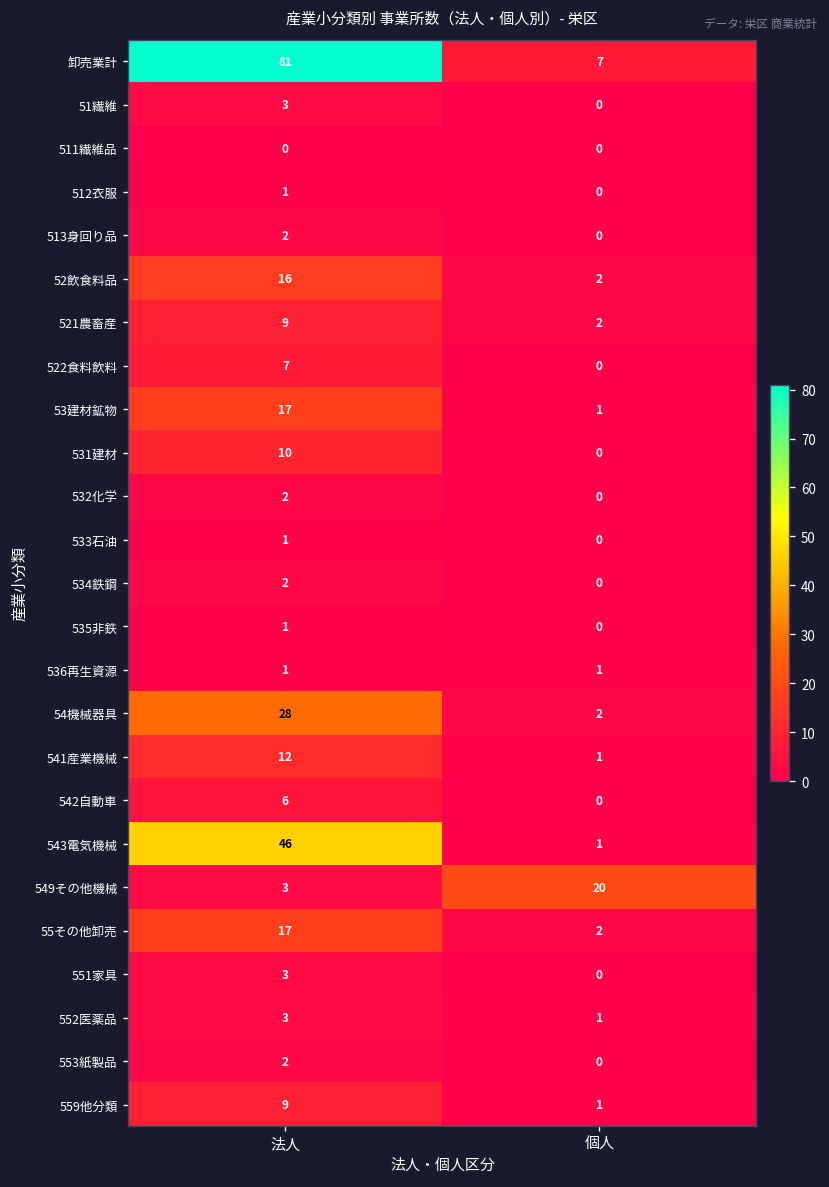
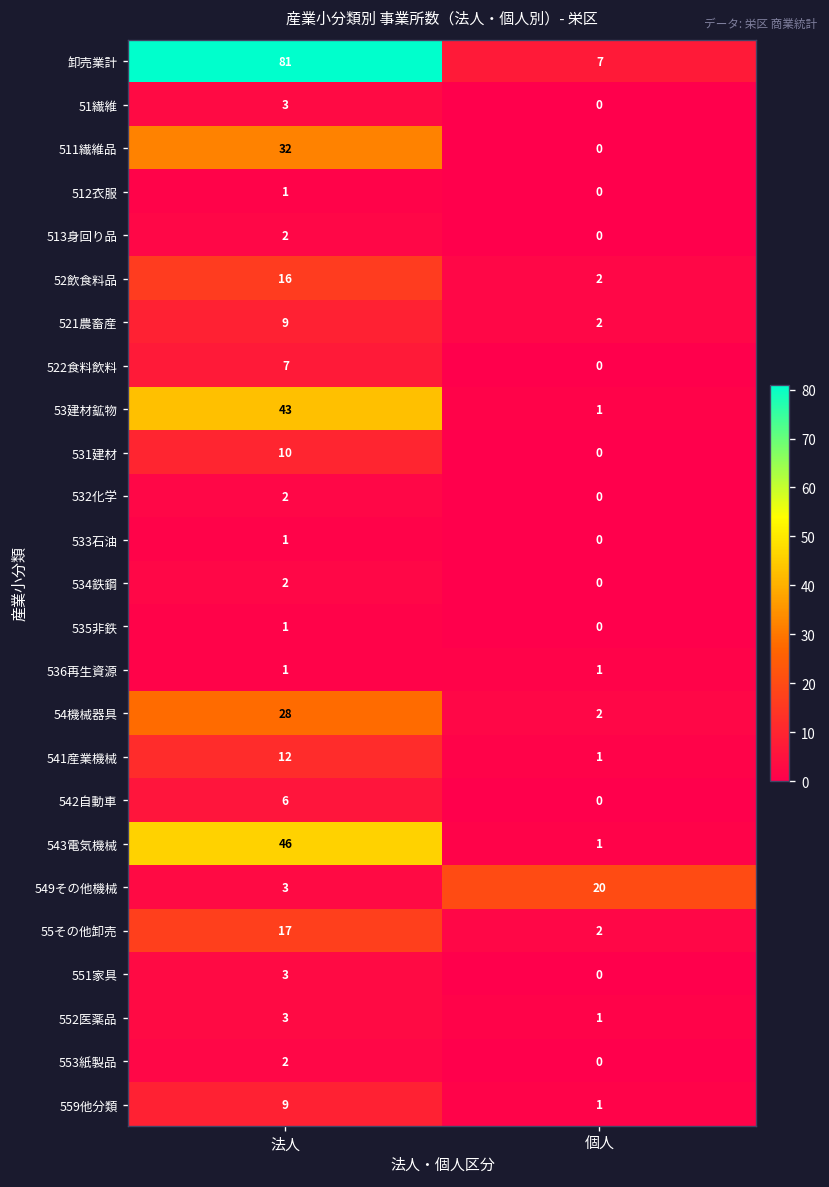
  {
    "卸売業計": {
      "法人": 81,
      "個人": 7
    },
    "51繊維": {
      "法人": 3,
      "個人": 0
    },
    "511繊維品": {
-     "法人": 0,
+     "法人": 32,
      "個人": 0
    },
    "512衣服": {
      "法人": 1,
      "個人": 0
    },
    "513身回り品": {
      "法人": 2,
      "個人": 0
    },
    "52飲食料品": {
      "法人": 16,
      "個人": 2
    },
    "521農畜産": {
      "法人": 9,
      "個人": 2
    },
    "522食料飲料": {
      "法人": 7,
      "個人": 0
    },
    "53建材鉱物": {
-     "法人": 17,
+     "法人": 43,
      "個人": 1
    },
    "531建材": {
      "法人": 10,
      "個人": 0
    },
    "532化学": {
      "法人": 2,
      "個人": 0
    },
    "533石油": {
      "法人": 1,
      "個人": 0
    },
    "534鉄鋼": {
      "法人": 2,
      "個人": 0
    },
    "535非鉄": {
      "法人": 1,
      "個人": 0
    },
    "536再生資源": {
      "法人": 1,
      "個人": 1
    },
    "54機械器具": {
      "法人": 28,
      "個人": 2
    },
    "541産業機械": {
      "法人": 12,
      "個人": 1
    },
    "542自動車": {
      "法人": 6,
      "個人": 0
    },
    "543電気機械": {
      "法人": 46,
      "個人": 1
    },
    "549その他機械": {
      "法人": 3,
      "個人": 20
    },
    "55その他卸売": {
      "法人": 17,
      "個人": 2
    },
    "551家具": {
      "法人": 3,
      "個人": 0
    },
    "552医薬品": {
      "法人": 3,
      "個人": 1
    },
    "553紙製品": {
      "法人": 2,
      "個人": 0
    },
    "559他分類": {
      "法人": 9,
      "個人": 1
    }
  }
